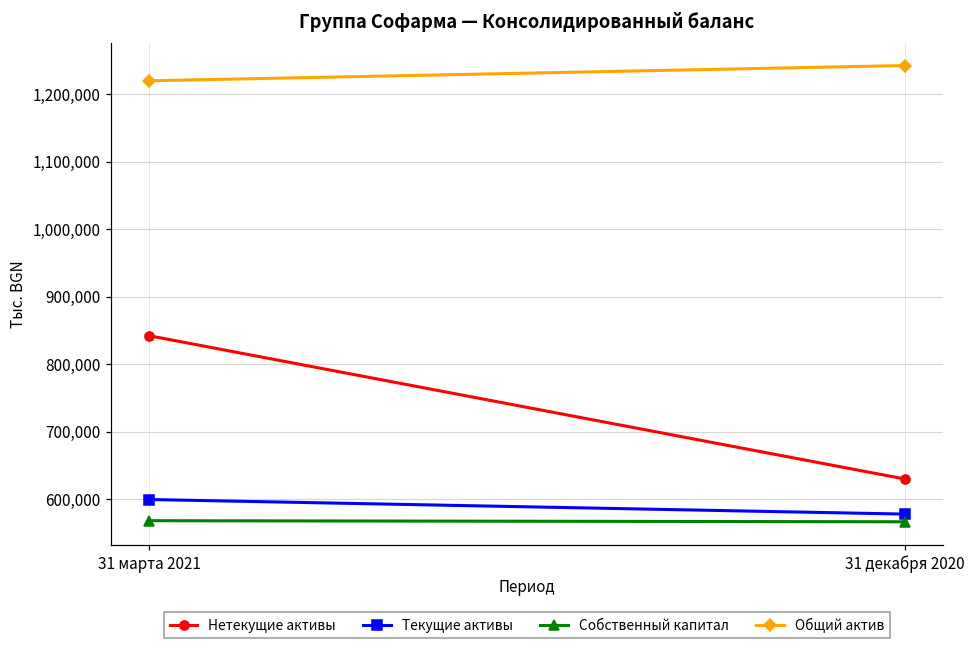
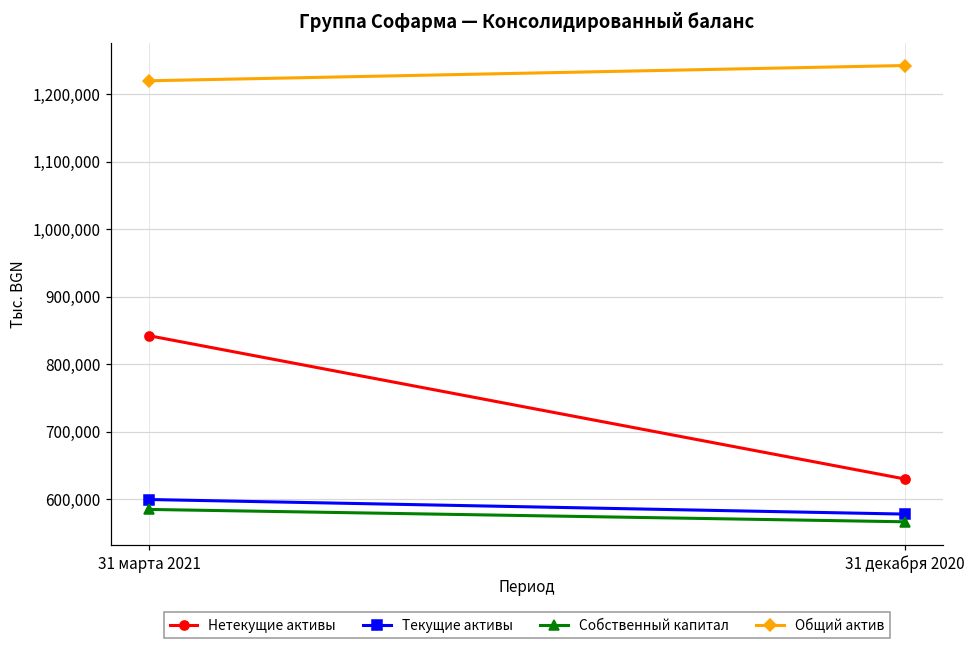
  {
    "Нетекущие активы": {
      "31 марта 2021": "840,000",
      "31 декабря 2020": "630,000"
    },
    "Текущие активы": {
      "31 марта 2021": "600,000",
      "31 декабря 2020": "580,000"
    },
    "Собственный капитал": {
-     "31 марта 2021": "570,000",
+     "31 марта 2021": "580,000",
      "31 декабря 2020": "570,000"
    },
    "Общий актив": {
      "31 марта 2021": "1,220,000",
      "31 декабря 2020": "1,240,000"
    }
  }
